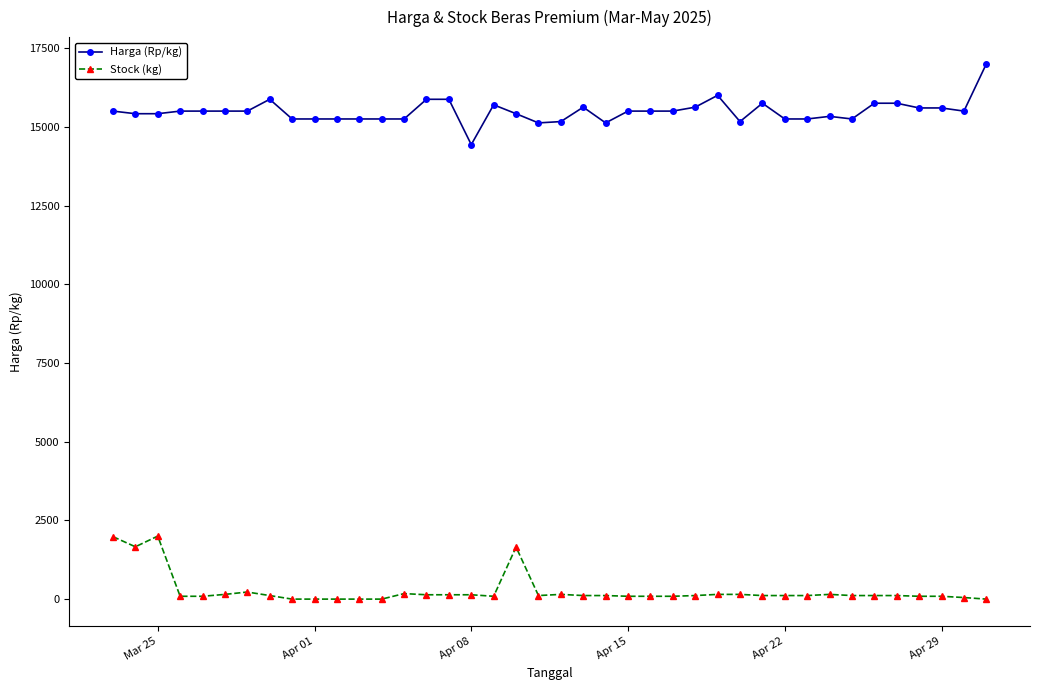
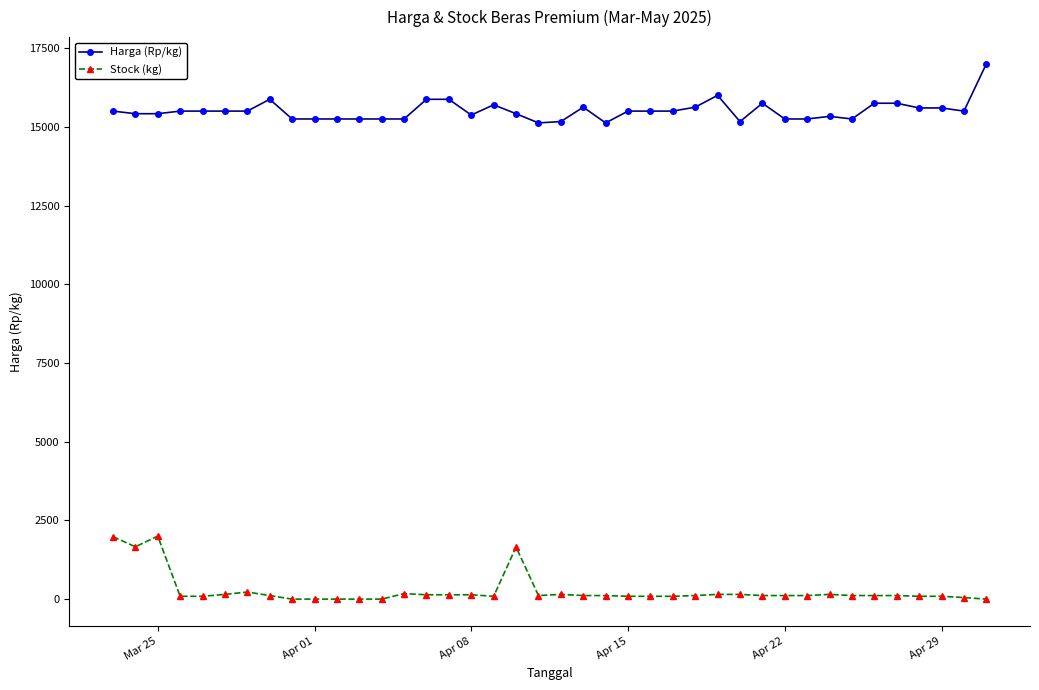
  {
    "Harga (Rp/kg)": {
      "Mar 25": 15400,
      "Apr 01": 15300,
-     "Apr 08": 14400,
+     "Apr 08": 15400,
      "Apr 15": 15500,
      "Apr 22": 15300,
      "Apr 29": 15600
    },
    "Stock (kg)": {
      "Mar 25": 2000,
      "Apr 01": 0,
      "Apr 08": 100,
      "Apr 15": 100,
      "Apr 22": 100,
      "Apr 29": 100
    }
  }
